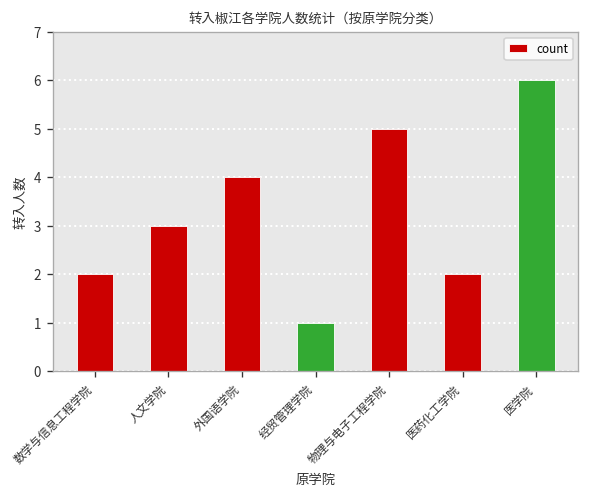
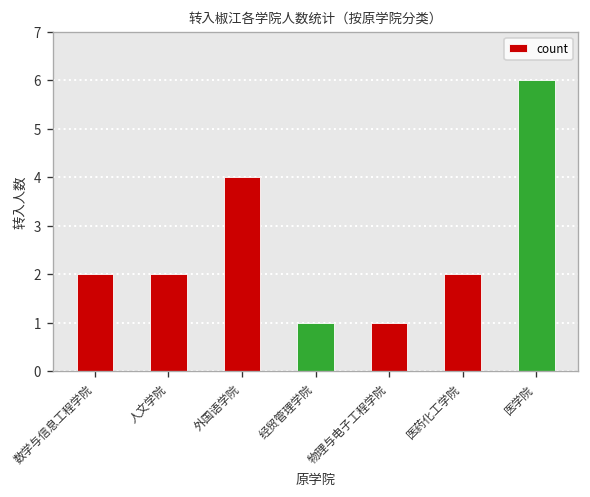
  {
    "数学与信息工程学院": 2,
-   "人文学院": 3,
+   "人文学院": 2,
    "外国语学院": 4,
    "经贸管理学院": 1,
-   "物理与电子工程学院": 5,
+   "物理与电子工程学院": 1,
    "医药化工学院": 2,
    "医学院": 6
  }
